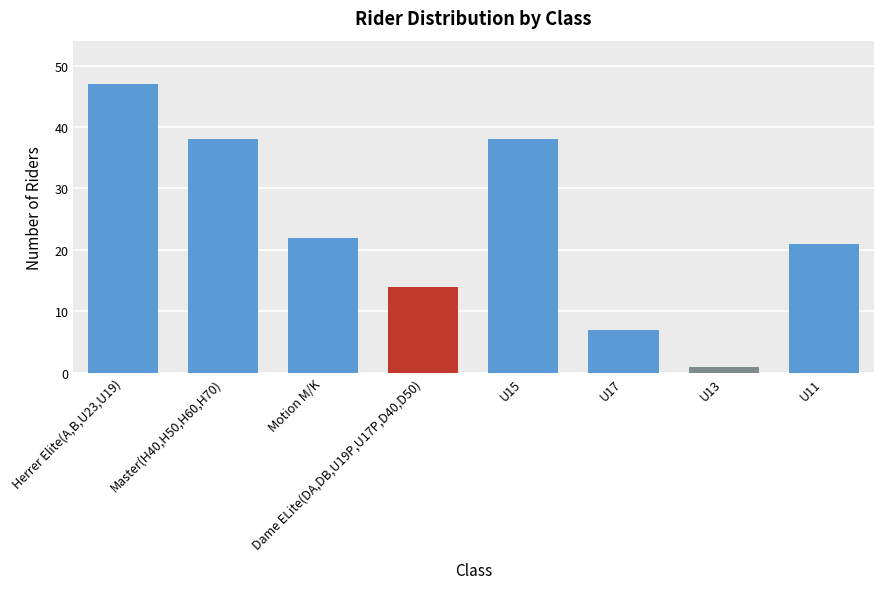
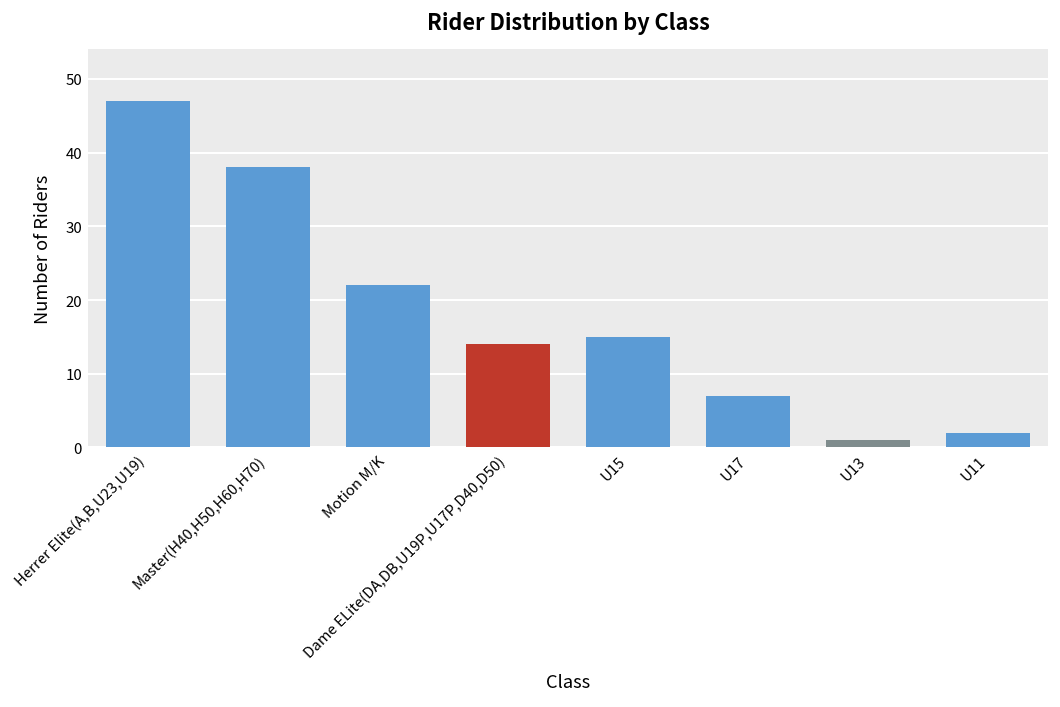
  {
    "Herrer Elite(A,B,U23,U19)": 47,
    "Master(H40,H50,H60,H70)": 38,
    "Motion M/K": 22,
    "Dame ELite(DA,DB,U19P,U17P,D40,D50)": 14,
-   "U15": 38,
+   "U15": 15,
    "U17": 7,
    "U13": 1,
-   "U11": 21
+   "U11": 2
  }
